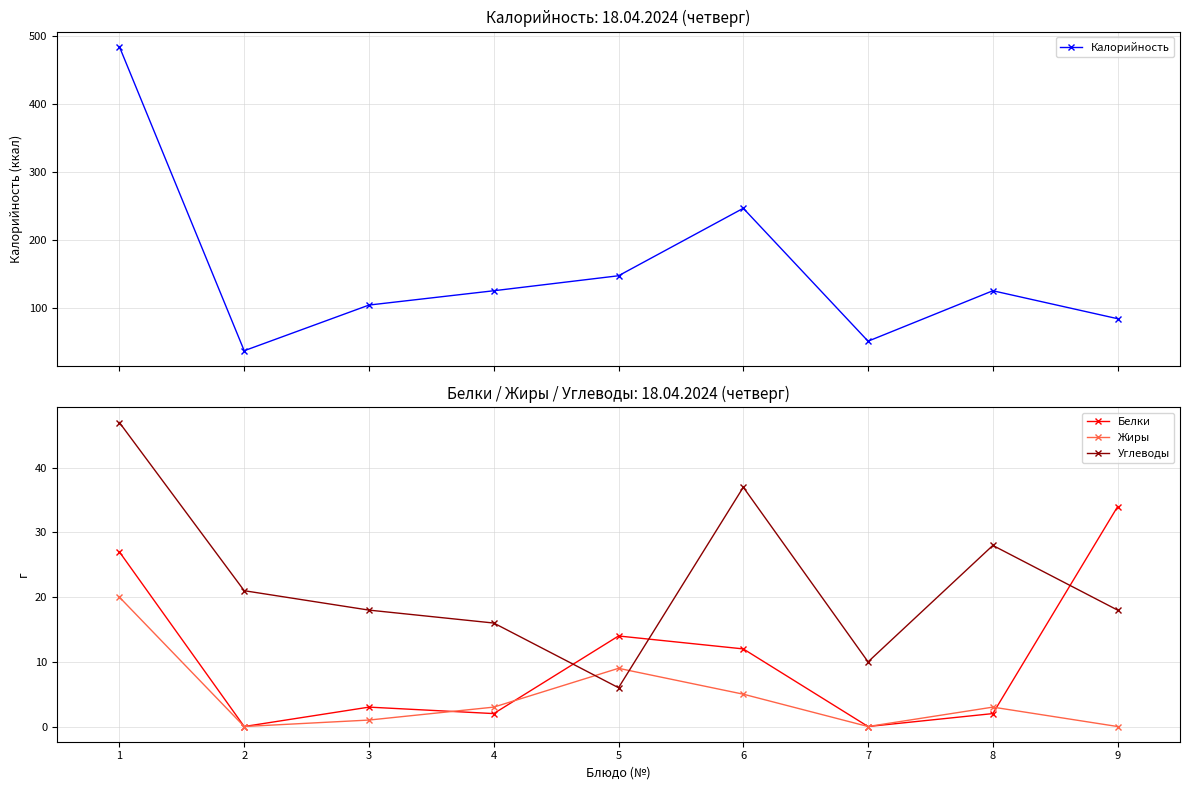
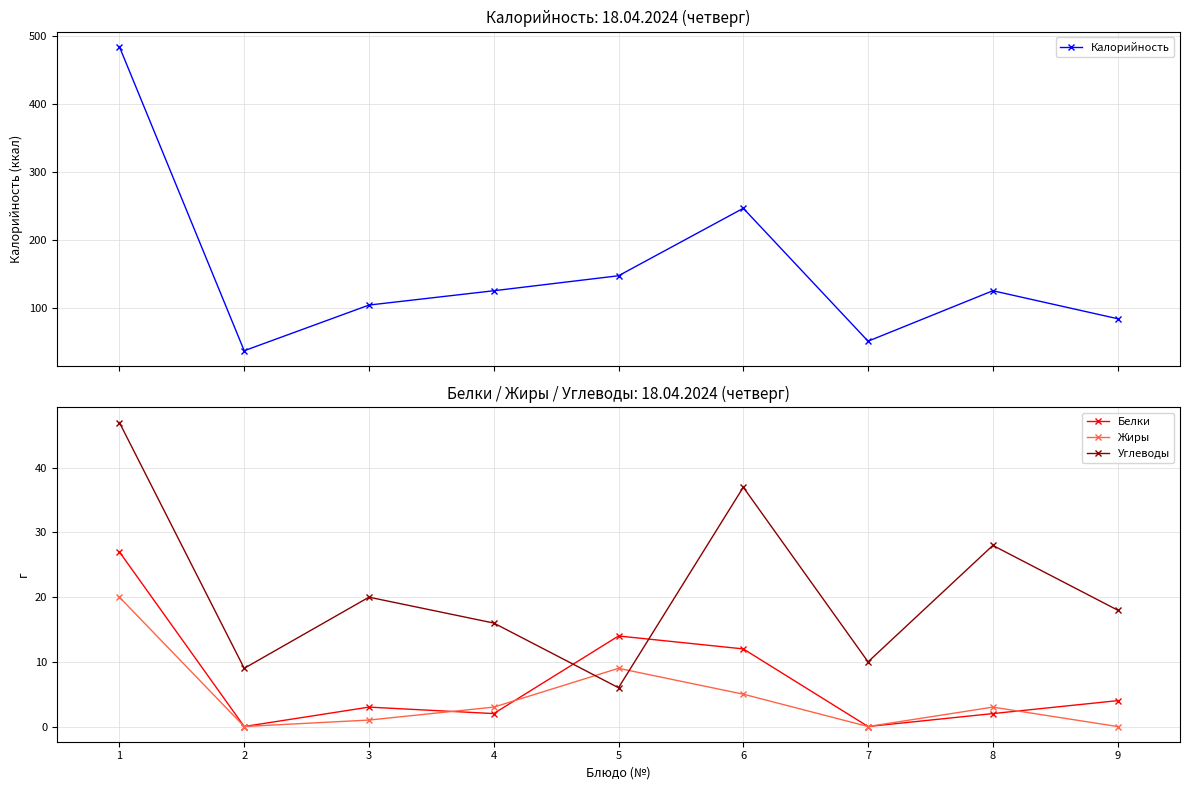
  {
    "Белки / Жиры / Углеводы: 18.04.2024 (четверг)": {
      "Белки": {
        "1": 27,
        "3": 3,
        "4": 2,
        "5": 14,
        "6": 12,
        "8": 2,
-       "9": 34
+       "9": 4
      },
      "Жиры": {
        "1": 20,
        "3": 1,
        "4": 3,
        "5": 9,
        "6": 5,
        "8": 3,
        "9": 0
      },
      "Углеводы": {
        "1": 47,
-       "2": 21,
-       "3": 18,
+       "2": 9,
+       "3": 20,
        "4": 16,
        "5": 6,
        "6": 37,
        "7": 10,
        "8": 28,
        "9": 18
      }
    }
  }
